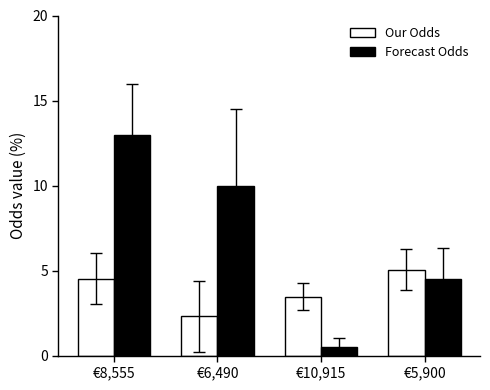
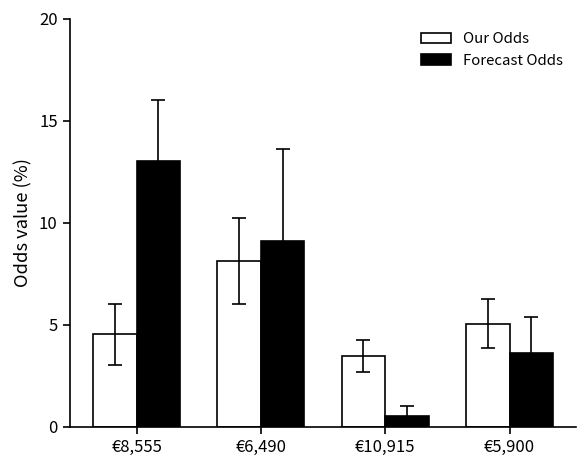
  {
    "Our Odds": {
      "€8,555": 4.5,
-     "€6,490": 2.3,
+     "€6,490": 8.1,
      "€10,915": 3.5,
      "€5,900": 5.0
    },
    "Forecast Odds": {
      "€8,555": 13.0,
-     "€6,490": 10.0,
+     "€6,490": 9.1,
      "€10,915": 0.5,
-     "€5,900": 4.5
+     "€5,900": 3.6
    }
  }
